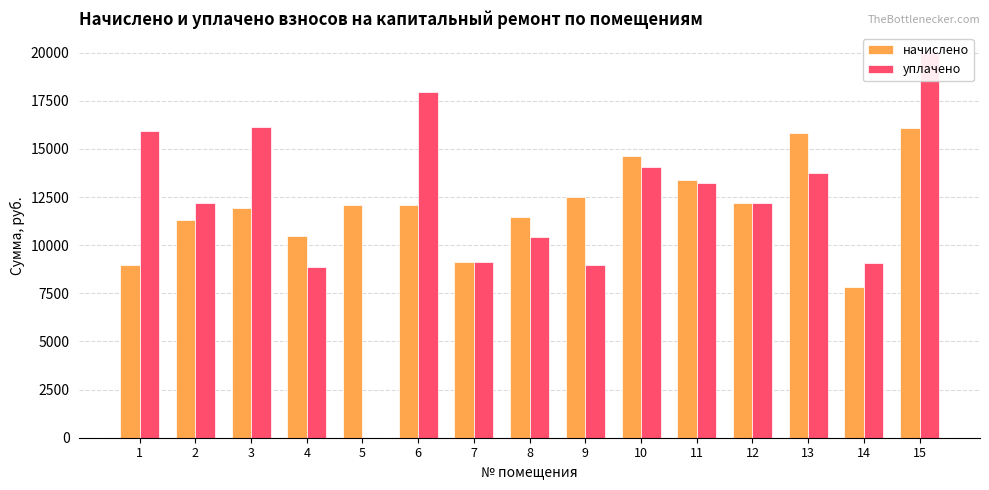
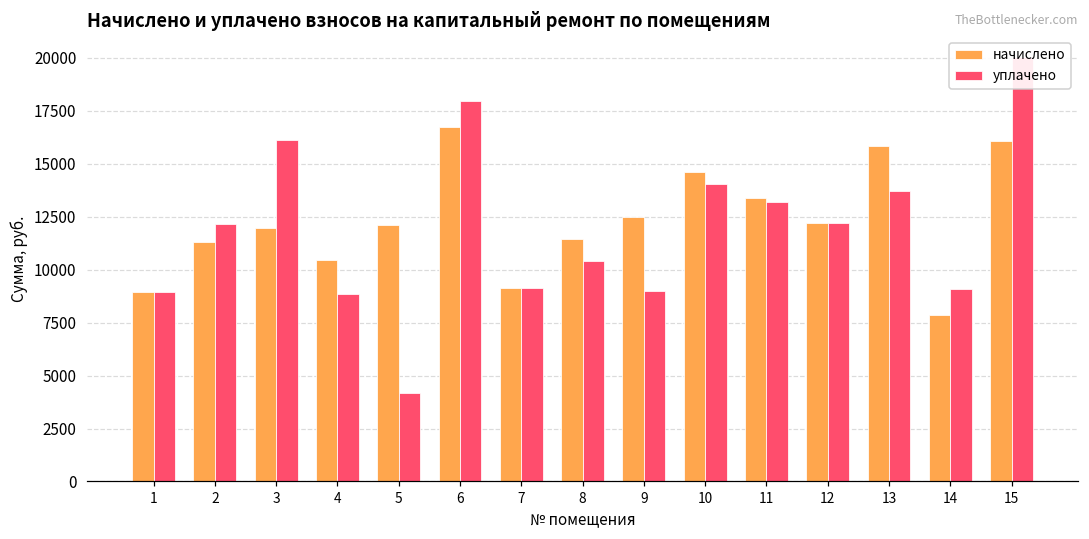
  {
    "начислено": {
      "1": 9000,
      "2": 11300,
      "3": 12000,
      "4": 10500,
      "5": 12100,
-     "6": 12100,
+     "6": 16800,
      "7": 9100,
      "8": 11500,
      "9": 12500,
      "10": 14600,
      "11": 13400,
      "12": 12200,
      "13": 15800,
      "14": 7800,
      "15": 16100
    },
    "уплачено": {
-     "1": 15900,
+     "1": 9000,
      "2": 12200,
      "3": 16100,
      "4": 8800,
-     "5": 0,
+     "5": 4200,
      "6": 18000,
      "7": 9100,
      "8": 10400,
      "9": 9000,
      "10": 14000,
      "11": 13200,
      "12": 12200,
      "13": 13700,
      "14": 9100
    }
  }
